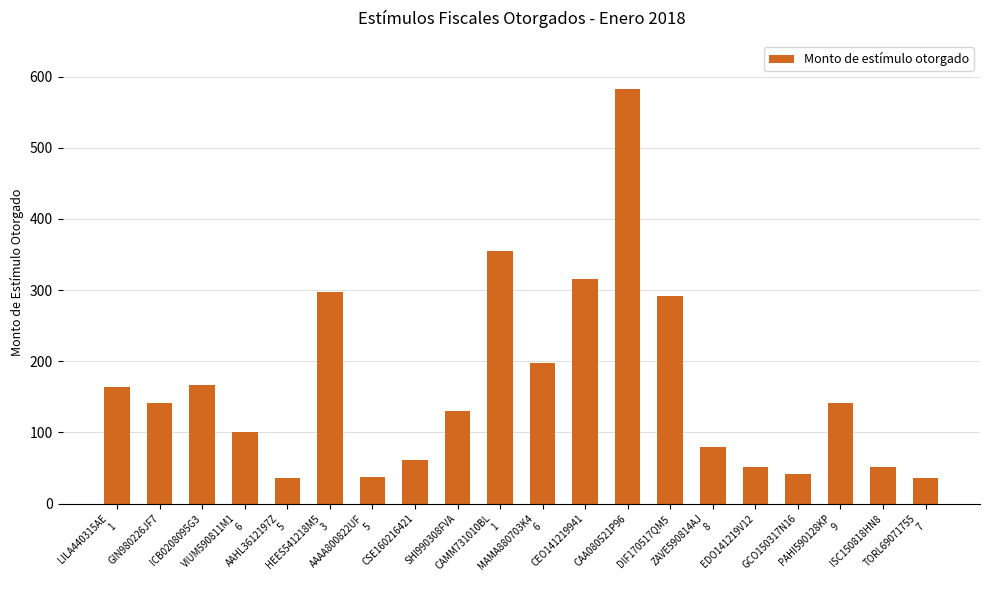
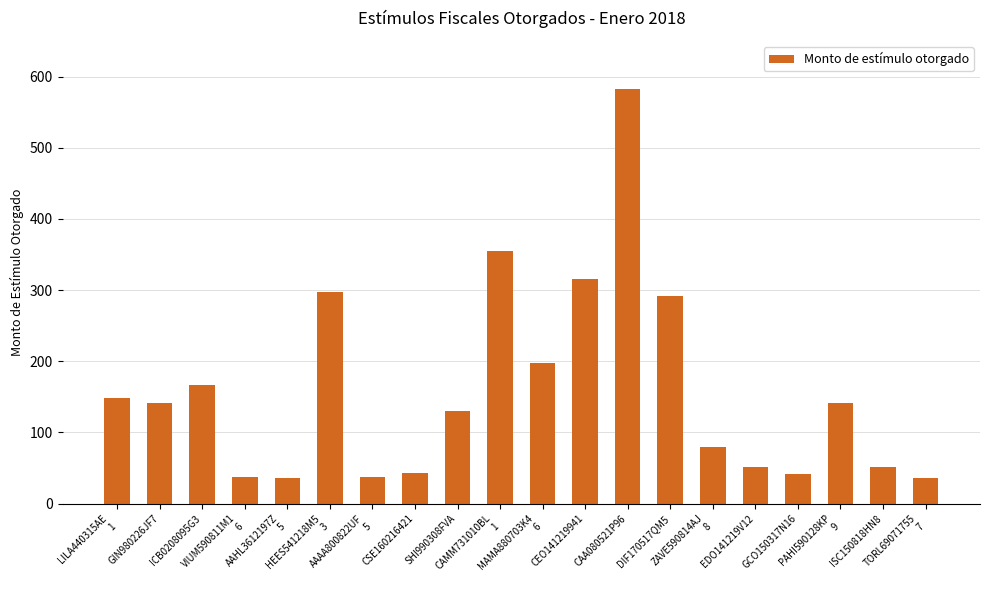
  {
-   "LILA440315AE 1": 160,
+   "LILA440315AE 1": 150,
    "GIN980226JF7": 140,
    "ICB0208095G3": 170,
-   "VIUM590811M1 6": 100,
+   "VIUM590811M1 6": 40,
    "AAHL3612197Z 5": 40,
    "HEES541218M5 3": 300,
    "AAAA800822UF 5": 40,
-   "CSE160216421": 60,
+   "CSE160216421": 40,
    "SHI990308FVA": 130,
    "CAMM731010BL 1": 360,
    "MAMA880703K4 6": 200,
    "CEO141219941": 320,
    "CAA080521P96": 580,
    "DIF170517QM5": 290,
    "ZAVE590814AJ 8": 80,
    "EDO141219V12": 50,
    "GCO150317N16": 40,
    "PAHI590128KP 9": 140,
    "ISC150818HN8": 50,
    "TORL69071755 7": 40
  }
